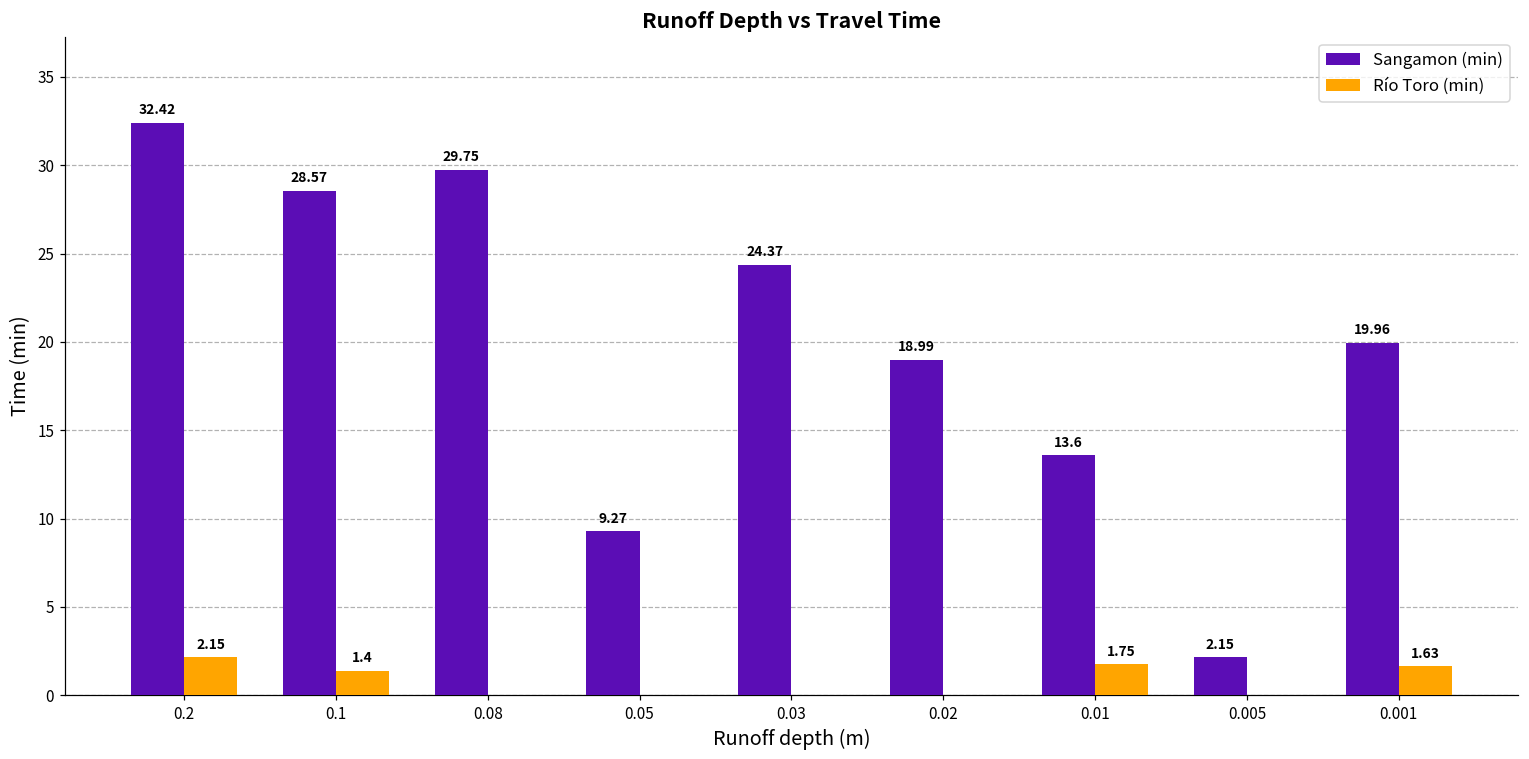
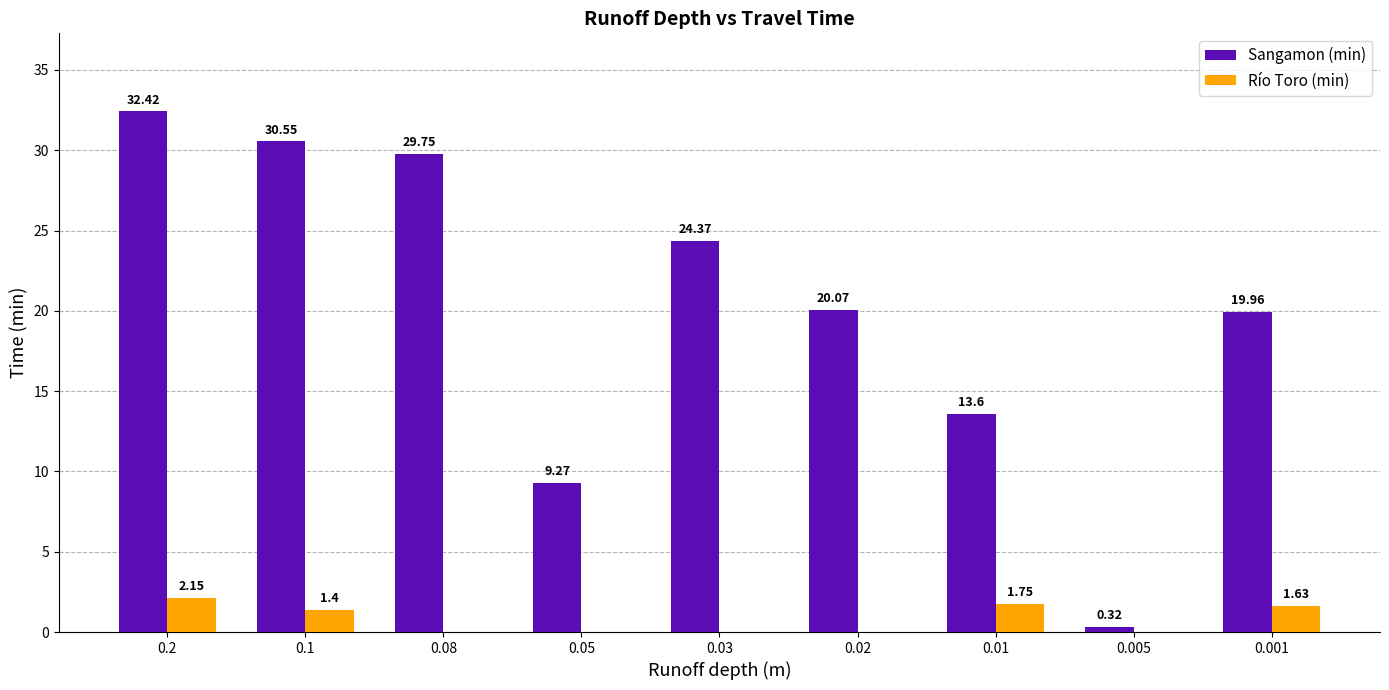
  {
    "Sangamon (min)": {
      "0.2": 32.42,
-     "0.1": 28.57,
+     "0.1": 30.55,
      "0.08": 29.75,
      "0.05": 9.27,
      "0.03": 24.37,
-     "0.02": 18.99,
+     "0.02": 20.07,
      "0.01": 13.6,
-     "0.005": 2.15,
+     "0.005": 0.32,
      "0.001": 19.96
    },
    "Río Toro (min)": {
      "0.2": 2.15,
      "0.1": 1.4,
      "0.01": 1.75,
      "0.001": 1.63
    }
  }
